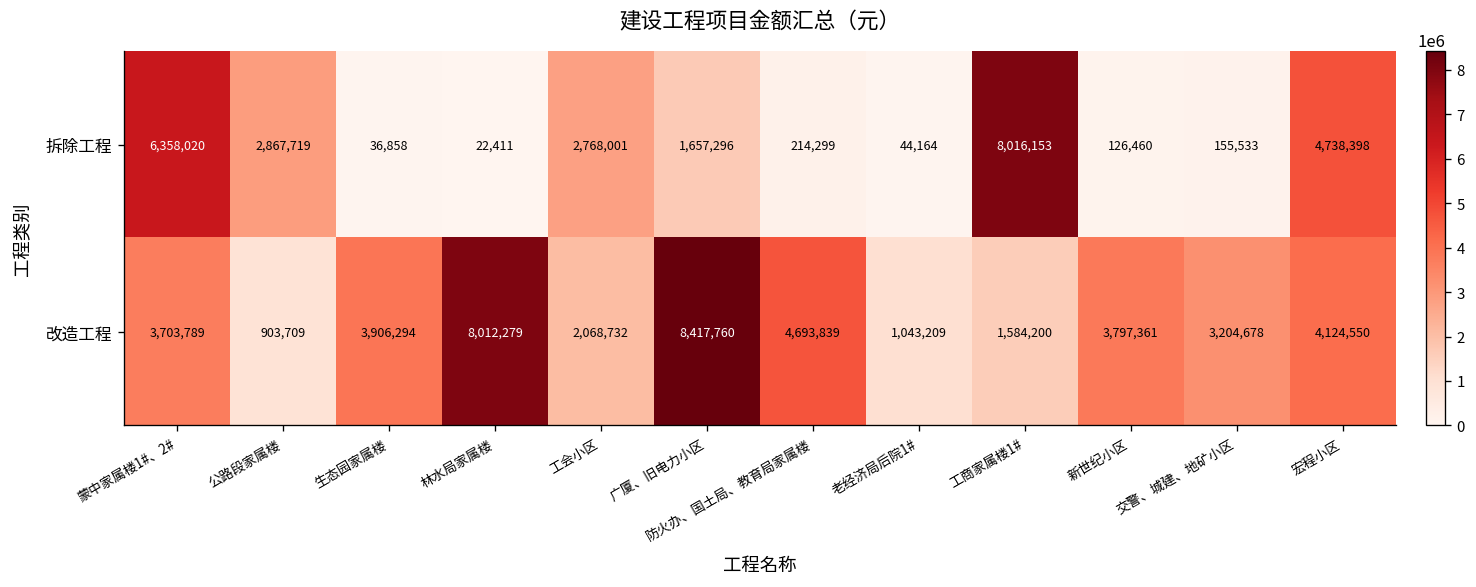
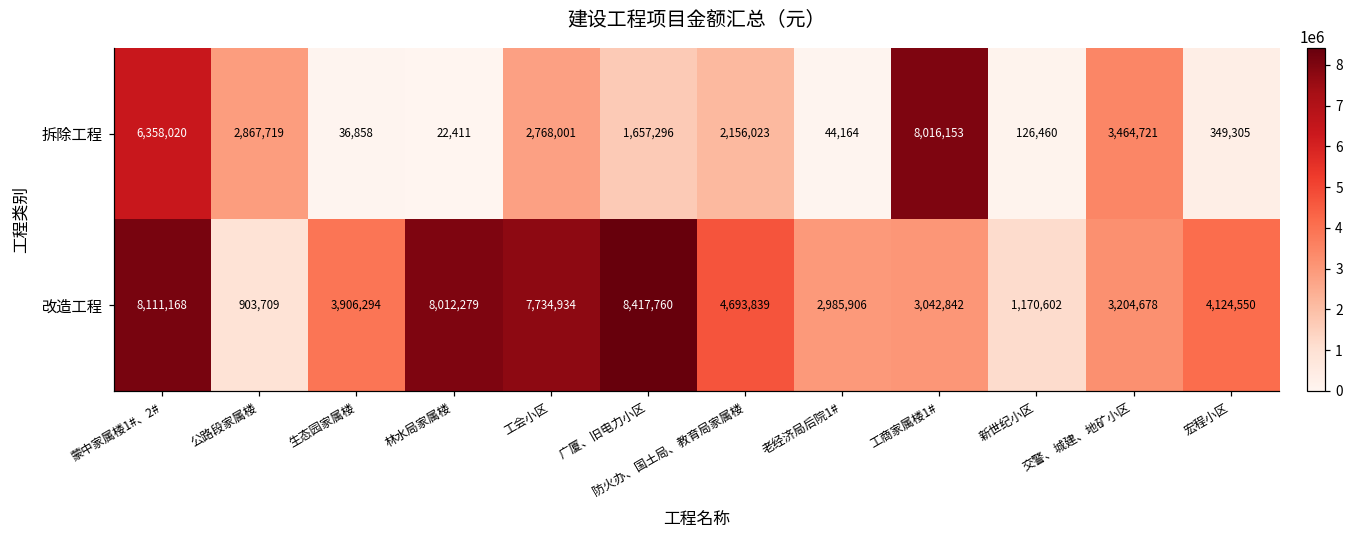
  {
    "拆除工程": {
      "蒙中家属楼1#、2#": "6,358,020",
      "公路段家属楼": "2,867,719",
      "生态园家属楼": "36,858",
      "林水局家属楼": "22,411",
      "工会小区": "2,768,001",
      "广厦、旧电力小区": "1,657,296",
-     "防火办、国土局、教育局家属楼": "214,299",
+     "防火办、国土局、教育局家属楼": "2,156,023",
      "老经济局后院1#": "44,164",
      "工商家属楼1#": "8,016,153",
      "新世纪小区": "126,460",
-     "交警、城建、地矿小区": "155,533",
-     "宏程小区": "4,738,398"
+     "交警、城建、地矿小区": "3,464,721",
+     "宏程小区": "349,305"
    },
    "改造工程": {
-     "蒙中家属楼1#、2#": "3,703,789",
+     "蒙中家属楼1#、2#": "8,111,168",
      "公路段家属楼": "903,709",
      "生态园家属楼": "3,906,294",
      "林水局家属楼": "8,012,279",
-     "工会小区": "2,068,732",
+     "工会小区": "7,734,934",
      "广厦、旧电力小区": "8,417,760",
      "防火办、国土局、教育局家属楼": "4,693,839",
-     "老经济局后院1#": "1,043,209",
-     "工商家属楼1#": "1,584,200",
-     "新世纪小区": "3,797,361",
+     "老经济局后院1#": "2,985,906",
+     "工商家属楼1#": "3,042,842",
+     "新世纪小区": "1,170,602",
      "交警、城建、地矿小区": "3,204,678",
      "宏程小区": "4,124,550"
    }
  }
